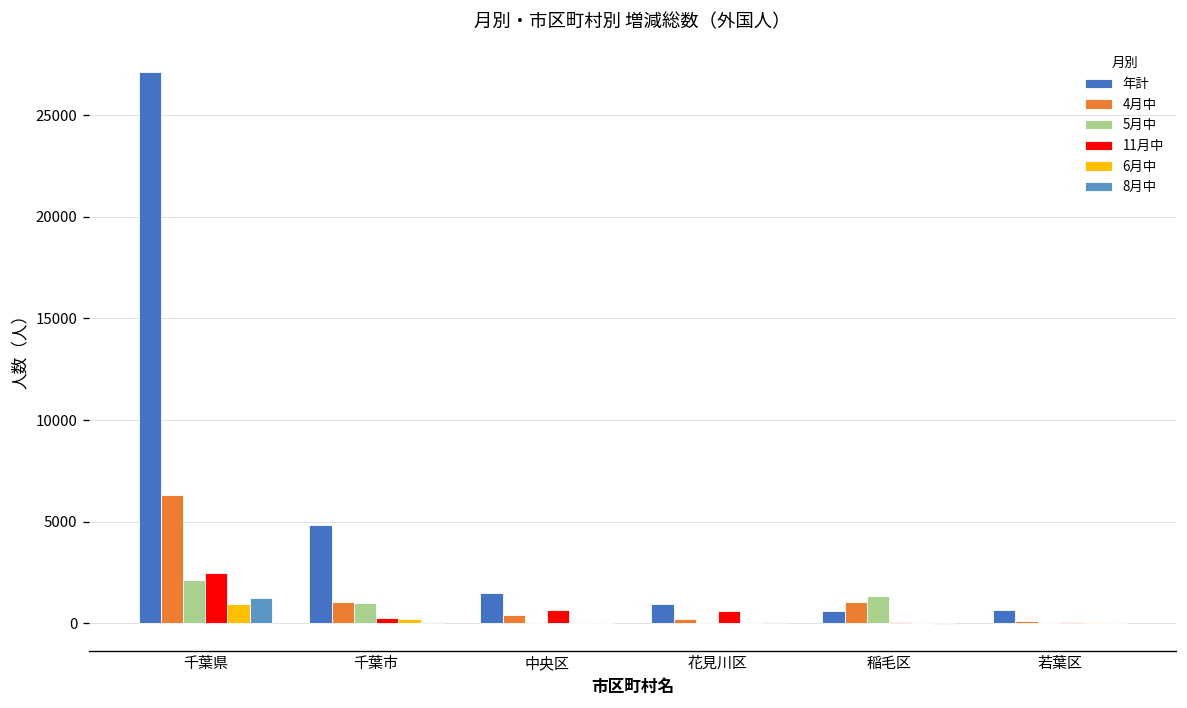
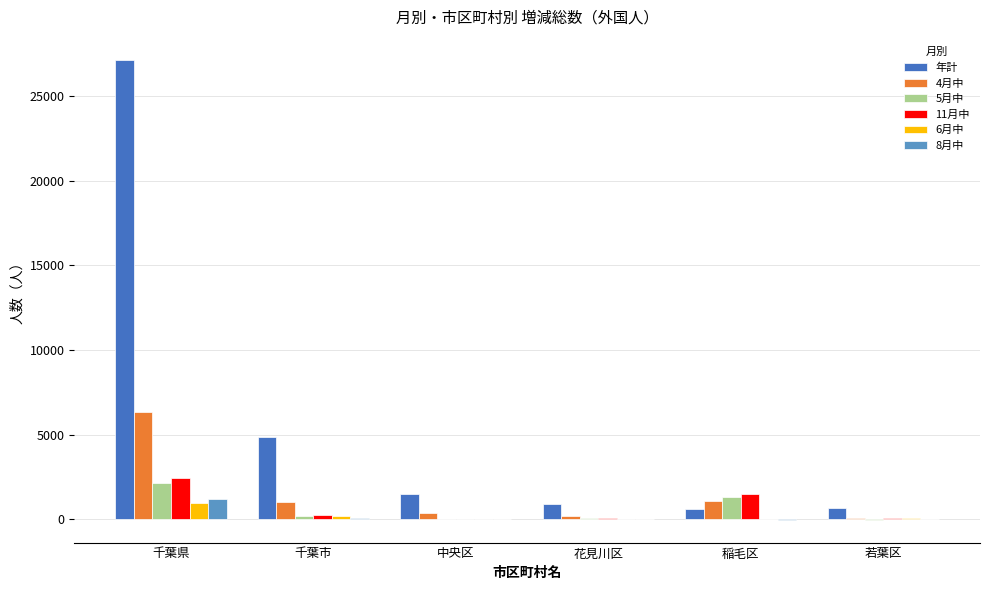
  {
    "4月中": {
      "千葉県": 6300,
      "千葉市": 1000,
      "中央区": 400,
      "花見川区": 200,
      "稲毛区": 1100
    },
    "5月中": {
      "千葉県": 2100,
-     "千葉市": 1000,
+     "千葉市": 200,
      "稲毛区": 1300
    },
    "11月中": {
      "千葉県": 2500,
      "千葉市": 300,
-     "中央区": 700,
-     "花見川区": 600,
-     "稲毛区": 100
+     "中央区": 0,
+     "花見川区": 100,
+     "稲毛区": 1500
    },
    "6月中": {
      "千葉県": 900,
      "千葉市": 200
    }
  }
